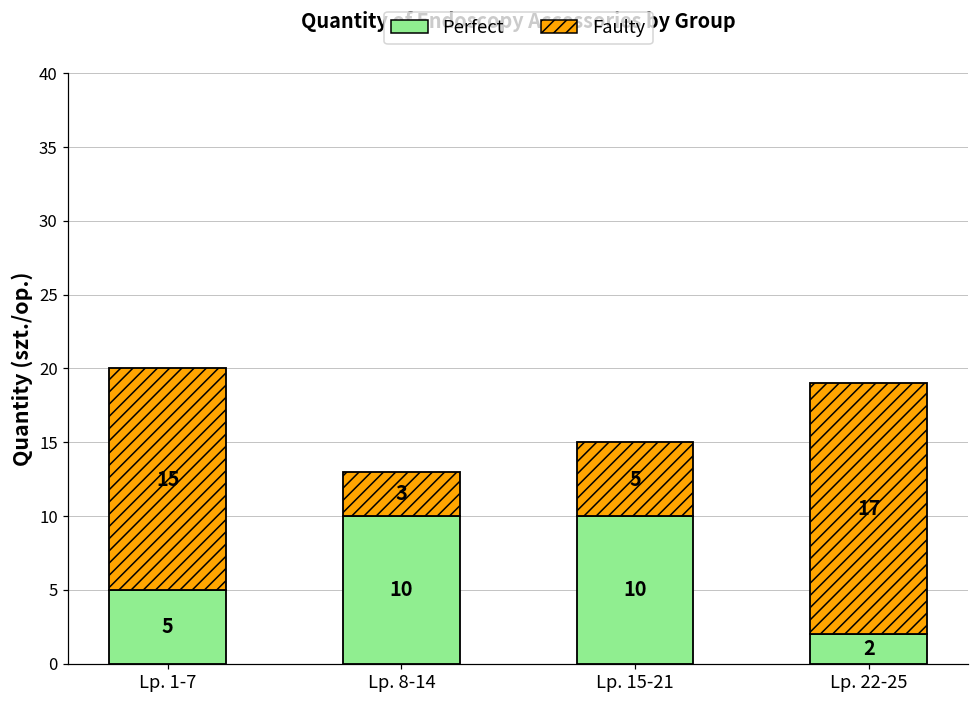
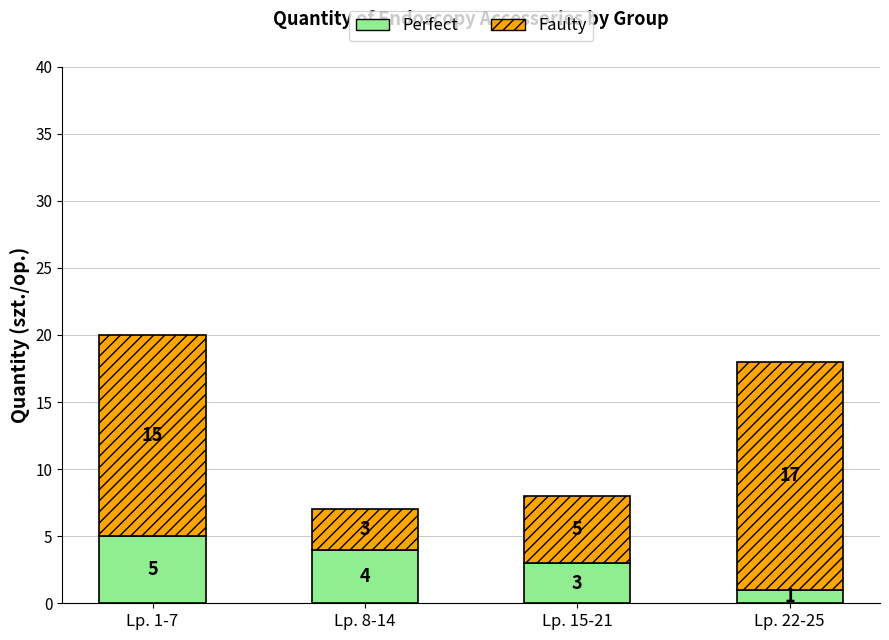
  {
    "Perfect": {
      "Lp. 1-7": 5,
-     "Lp. 8-14": 10,
-     "Lp. 15-21": 10,
-     "Lp. 22-25": 2
+     "Lp. 8-14": 4,
+     "Lp. 15-21": 3,
+     "Lp. 22-25": 1
    },
    "Faulty": {
      "Lp. 1-7": 15,
      "Lp. 8-14": 3,
      "Lp. 15-21": 5,
      "Lp. 22-25": 17
    }
  }
